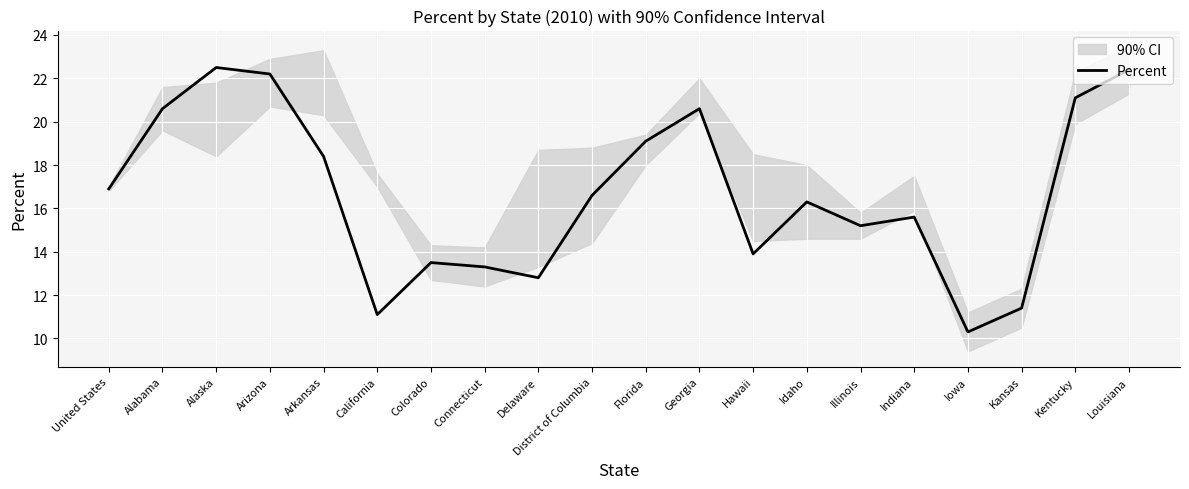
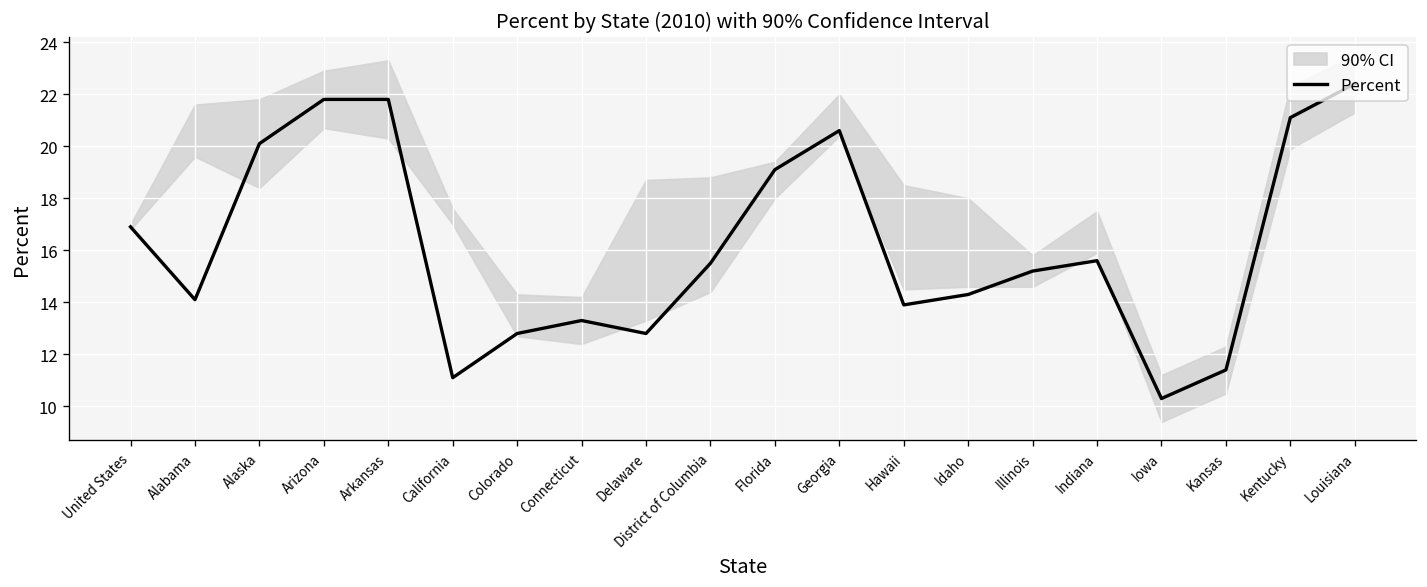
  {
    "Percent": {
-     "Alabama": 20.6,
-     "Alaska": 22.5,
-     "Arizona": 22.2,
-     "Arkansas": 18.4,
+     "Alabama": 14.1,
+     "Alaska": 20.1,
+     "Arizona": 21.8,
+     "Arkansas": 21.8,
      "California": 11.1,
-     "Colorado": 13.5,
+     "Colorado": 12.8,
      "Connecticut": 13.3,
      "Delaware": 12.8,
-     "District of Columbia": 16.6,
+     "District of Columbia": 15.5,
      "Florida": 19.1,
      "Georgia": 20.6,
      "Hawaii": 13.9,
-     "Idaho": 16.3,
+     "Idaho": 14.3,
      "Illinois": 15.2,
      "Indiana": 15.6,
      "Iowa": 10.3,
      "Kansas": 11.4,
      "Kentucky": 21.1
    }
  }
